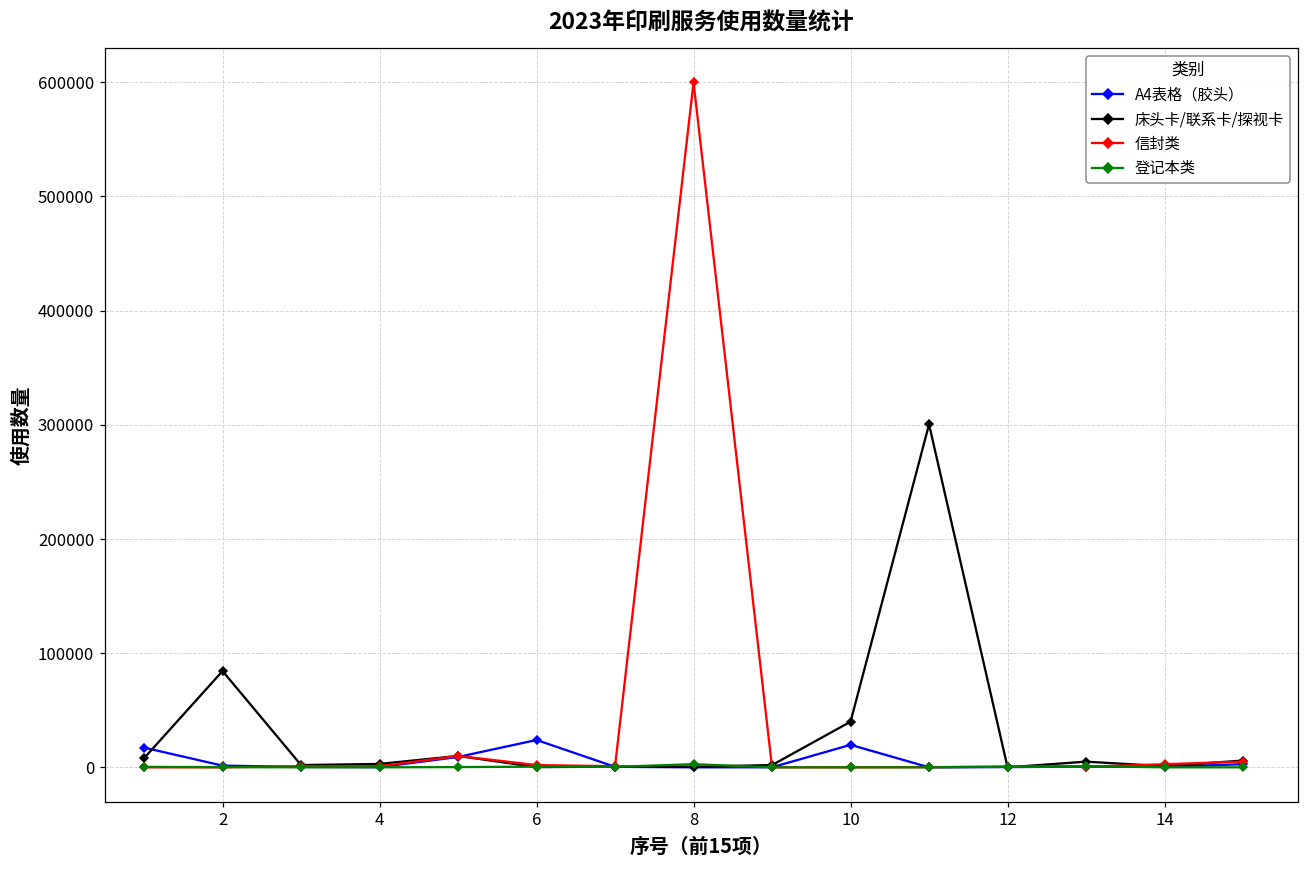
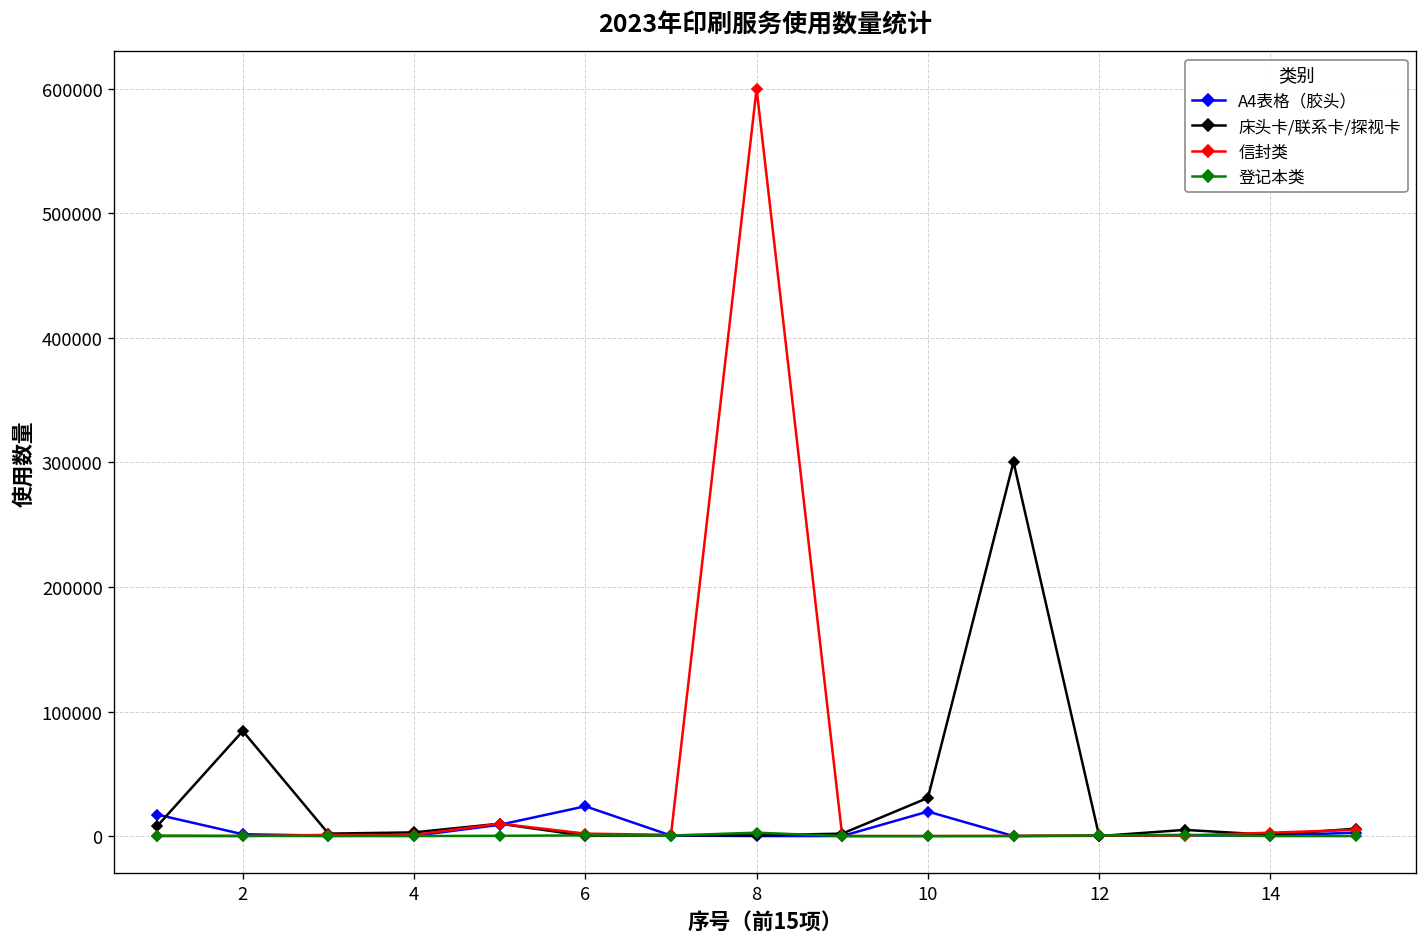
  {
    "A4表格（胶头）": {
      "6": 24000,
      "10": 20000
    },
    "床头卡/联系卡/探视卡": {
      "2": 84000,
-     "10": 40000
+     "10": 31000
    },
    "信封类": {
      "8": 600000
    }
  }
